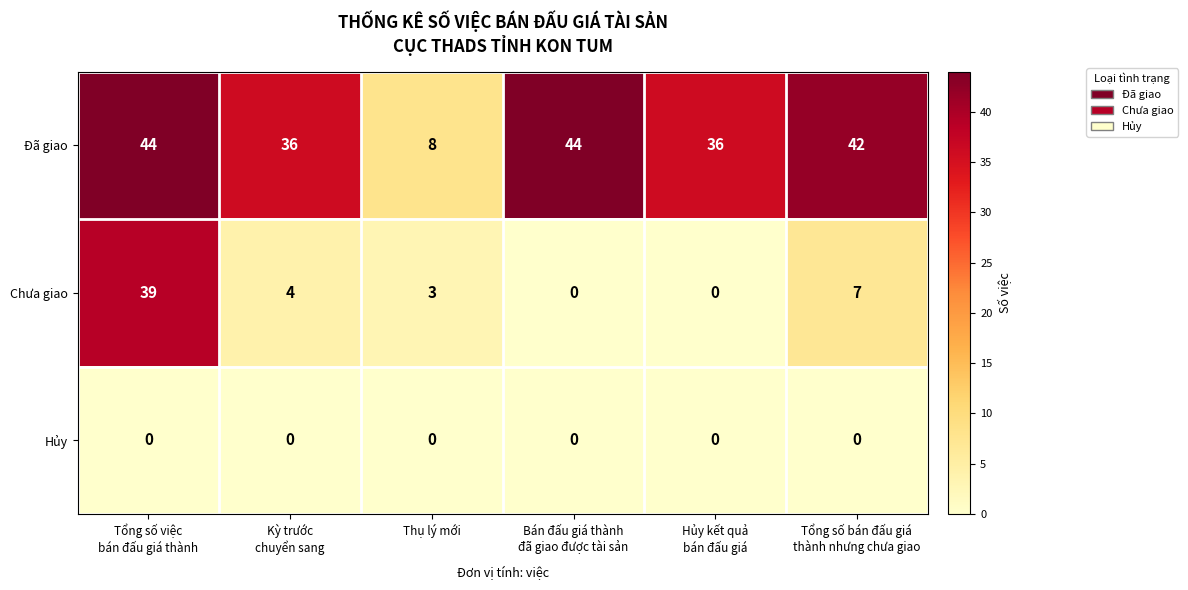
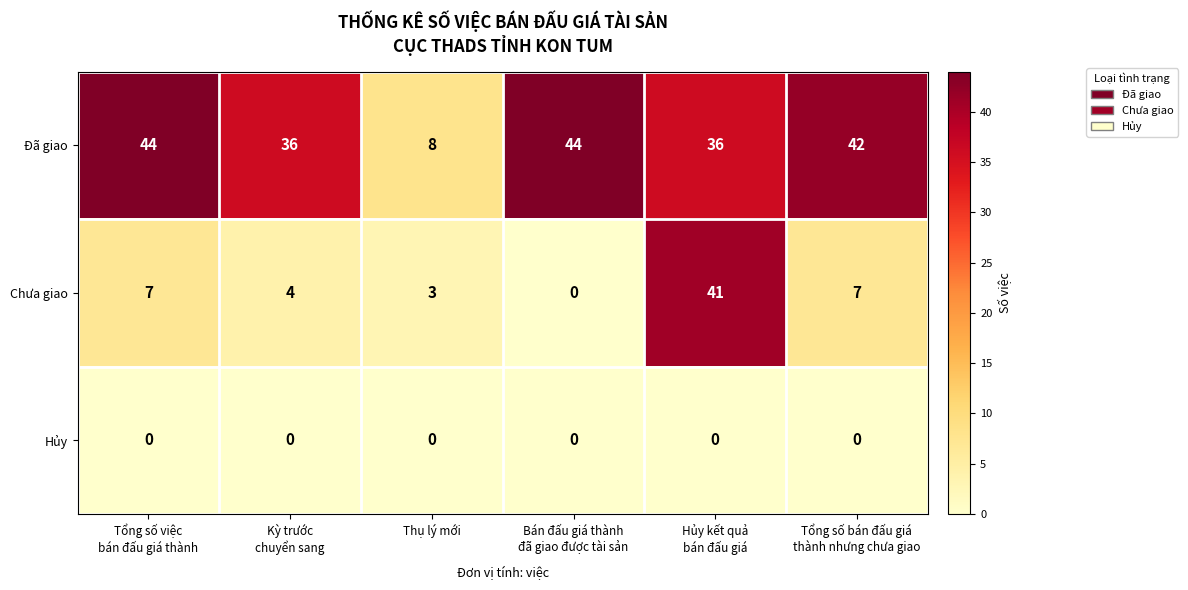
  {
    "Đã giao": {
      "Tổng số việc bán đấu giá thành": 44,
      "Kỳ trước chuyển sang": 36,
      "Thụ lý mới": 8,
      "Bán đấu giá thành đã giao được tài sản": 44,
      "Hủy kết quả bán đấu giá": 36,
      "Tổng số bán đấu giá thành nhưng chưa giao": 42
    },
    "Chưa giao": {
-     "Tổng số việc bán đấu giá thành": 39,
+     "Tổng số việc bán đấu giá thành": 7,
      "Kỳ trước chuyển sang": 4,
      "Thụ lý mới": 3,
      "Bán đấu giá thành đã giao được tài sản": 0,
-     "Hủy kết quả bán đấu giá": 0,
+     "Hủy kết quả bán đấu giá": 41,
      "Tổng số bán đấu giá thành nhưng chưa giao": 7
    },
    "Hủy": {
      "Tổng số việc bán đấu giá thành": 0,
      "Kỳ trước chuyển sang": 0,
      "Thụ lý mới": 0,
      "Bán đấu giá thành đã giao được tài sản": 0,
      "Hủy kết quả bán đấu giá": 0,
      "Tổng số bán đấu giá thành nhưng chưa giao": 0
    }
  }
